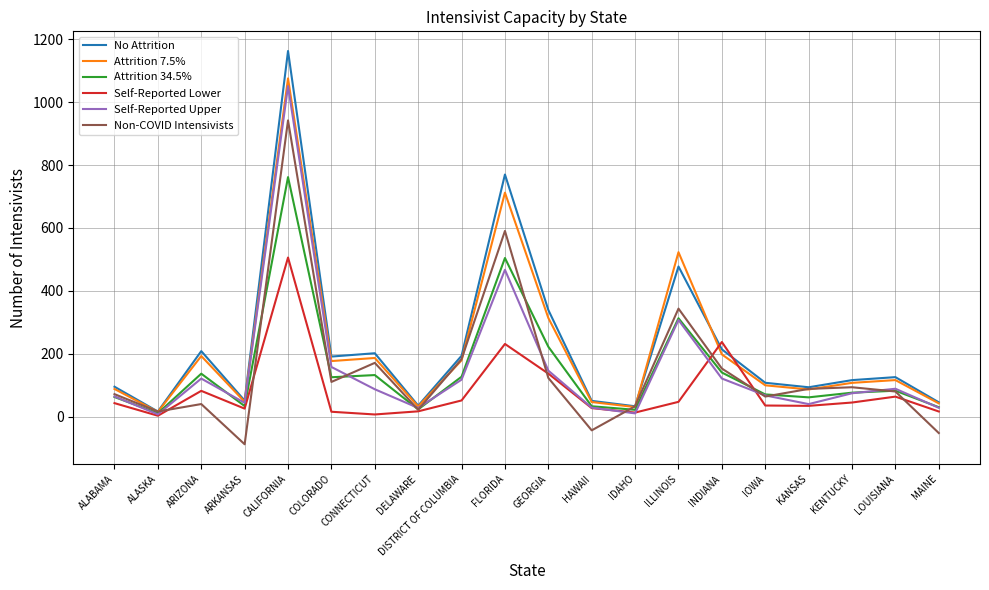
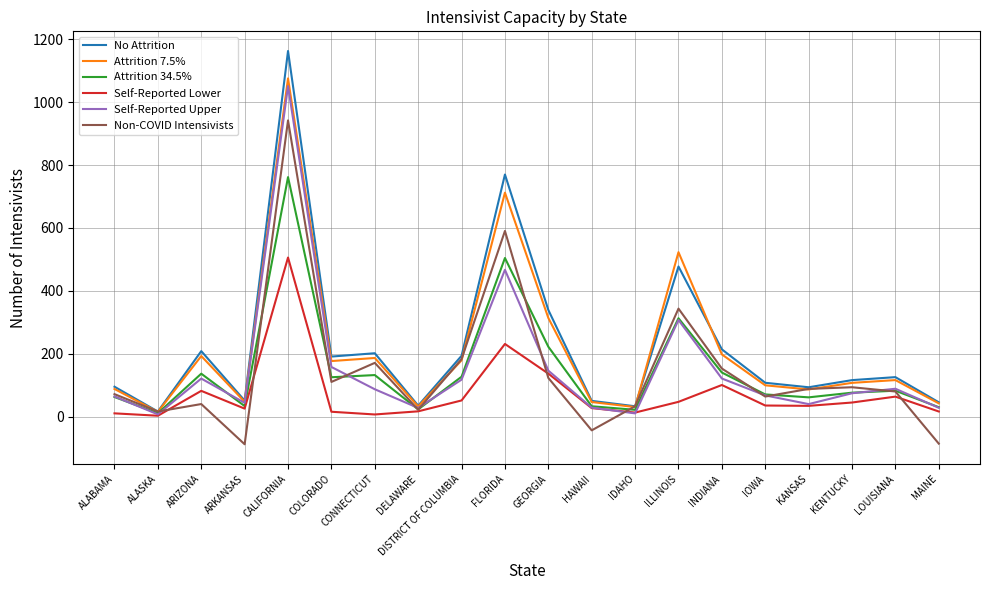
  {
    "No Attrition": {
      "ARIZONA": 210,
      "CALIFORNIA": 1160,
      "COLORADO": 190,
      "CONNECTICUT": 200,
      "DISTRICT OF COLUMBIA": 190,
      "FLORIDA": 770,
      "GEORGIA": 340,
      "ILLINOIS": 480,
      "INDIANA": 210,
      "KENTUCKY": 120,
      "LOUISIANA": 130
    },
    "Attrition 7.5%": {
      "ARIZONA": 190,
      "CALIFORNIA": 1080,
      "COLORADO": 180,
      "CONNECTICUT": 190,
      "FLORIDA": 710,
      "GEORGIA": 310,
      "ILLINOIS": 520,
      "INDIANA": 200,
      "KENTUCKY": 110,
      "LOUISIANA": 120
    },
    "Attrition 34.5%": {
      "ARIZONA": 140,
      "CALIFORNIA": 760,
      "COLORADO": 120,
      "CONNECTICUT": 130,
      "DISTRICT OF COLUMBIA": 130,
      "FLORIDA": 500,
      "GEORGIA": 220,
      "IDAHO": 20,
      "INDIANA": 140,
      "KANSAS": 60
    },
    "Self-Reported Lower": {
-     "ALABAMA": 40,
+     "ALABAMA": 10,
      "ARIZONA": 80,
      "CALIFORNIA": 510,
      "COLORADO": 20,
      "CONNECTICUT": 10,
      "DISTRICT OF COLUMBIA": 50,
      "FLORIDA": 230,
      "GEORGIA": 140,
      "ILLINOIS": 50,
-     "INDIANA": 240,
+     "INDIANA": 100,
      "IOWA": 30,
      "KENTUCKY": 40,
      "LOUISIANA": 60,
      "MAINE": 20
    },
    "Self-Reported Upper": {
      "ARIZONA": 120,
      "CALIFORNIA": 1050,
      "COLORADO": 160,
      "CONNECTICUT": 90,
      "DISTRICT OF COLUMBIA": 120,
      "FLORIDA": 470,
      "GEORGIA": 150,
      "INDIANA": 120
    },
    "Non-COVID Intensivists": {
      "ARIZONA": 40,
      "ARKANSAS": -90,
      "CALIFORNIA": 940,
      "COLORADO": 110,
      "CONNECTICUT": 170,
      "FLORIDA": 590,
      "GEORGIA": 120,
      "HAWAII": -40,
      "ILLINOIS": 340,
      "INDIANA": 150,
      "KENTUCKY": 90,
-     "MAINE": -50
+     "MAINE": -90
    }
  }
